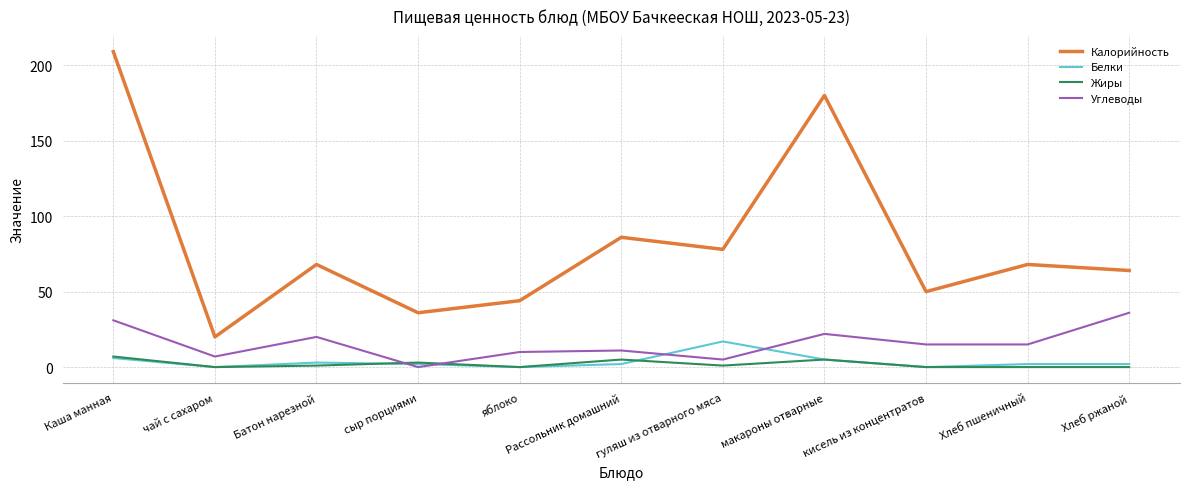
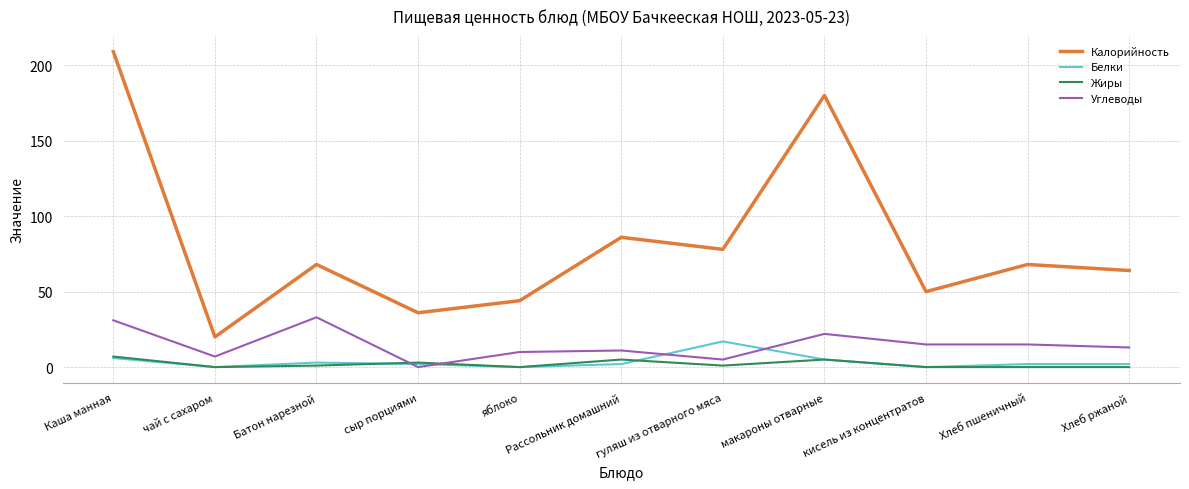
  {
    "Калорийность": {
      "Каша манная": 209,
      "чай с сахаром": 20,
      "Батон нарезной": 68,
      "сыр порциями": 36,
      "яблоко": 44,
      "Рассольник домашний": 86,
      "гуляш из отварного мяса": 78,
      "макароны отварные": 180,
      "кисель из концентратов": 50,
      "Хлеб пшеничный": 68,
      "Хлеб ржаной": 64
    },
    "Белки": {
      "Батон нарезной": 3,
      "Рассольник домашний": 2,
      "гуляш из отварного мяса": 17,
      "Хлеб пшеничный": 2,
      "Хлеб ржаной": 2
    },
    "Жиры": {
      "Батон нарезной": 1,
      "Рассольник домашний": 5,
      "гуляш из отварного мяса": 1,
      "Хлеб пшеничный": 0,
      "Хлеб ржаной": 0
    },
    "Углеводы": {
      "Каша манная": 31,
      "чай с сахаром": 7,
-     "Батон нарезной": 20,
+     "Батон нарезной": 33,
      "сыр порциями": 0,
      "яблоко": 10,
      "Рассольник домашний": 11,
      "гуляш из отварного мяса": 5,
      "макароны отварные": 22,
      "кисель из концентратов": 15,
      "Хлеб пшеничный": 15,
-     "Хлеб ржаной": 36
+     "Хлеб ржаной": 13
    }
  }
